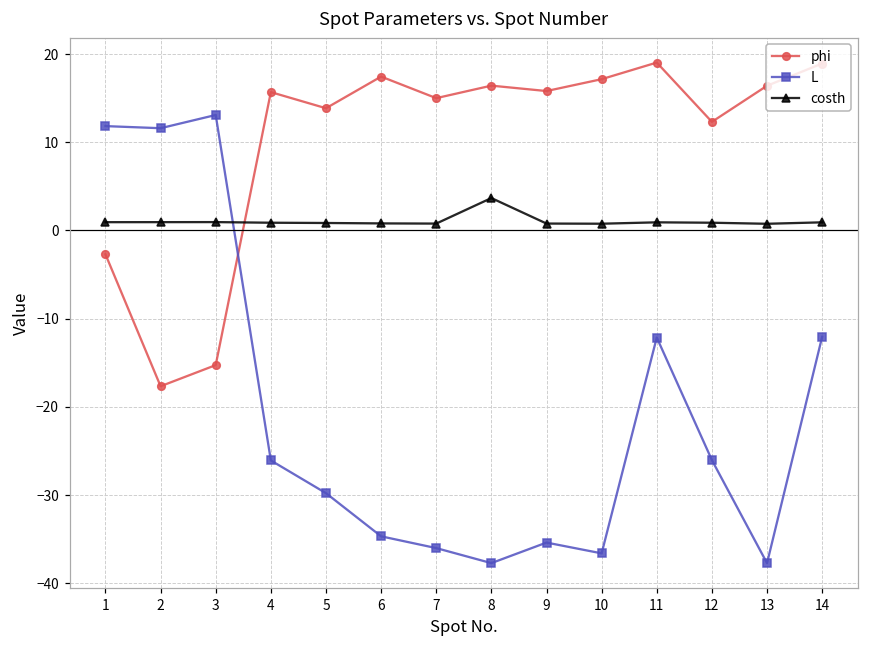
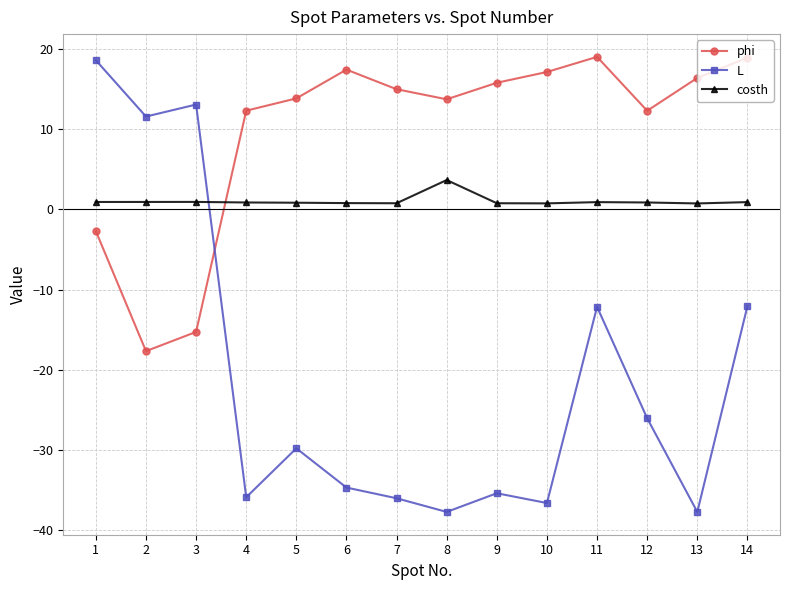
  {
    "phi": {
      "1": -3,
      "2": -18,
      "3": -15,
-     "4": 16,
+     "4": 12,
      "5": 14,
      "6": 17,
      "7": 15,
-     "8": 16,
+     "8": 14,
      "9": 16,
      "10": 17,
      "11": 19,
      "12": 12
    },
    "L": {
-     "1": 12,
+     "1": 19,
      "2": 12,
      "3": 13,
-     "4": -26,
+     "4": -36,
      "5": -30,
      "6": -35,
      "7": -36,
      "8": -38,
      "9": -35,
      "10": -37,
      "11": -12,
      "12": -26,
      "13": -38,
      "14": -12
    },
    "costh": {
      "1": 1,
      "2": 1,
      "3": 1,
      "4": 1,
      "5": 1,
      "6": 1,
      "7": 1,
      "8": 4,
      "9": 1,
      "10": 1,
      "11": 1,
      "12": 1,
      "13": 1,
      "14": 1
    }
  }
